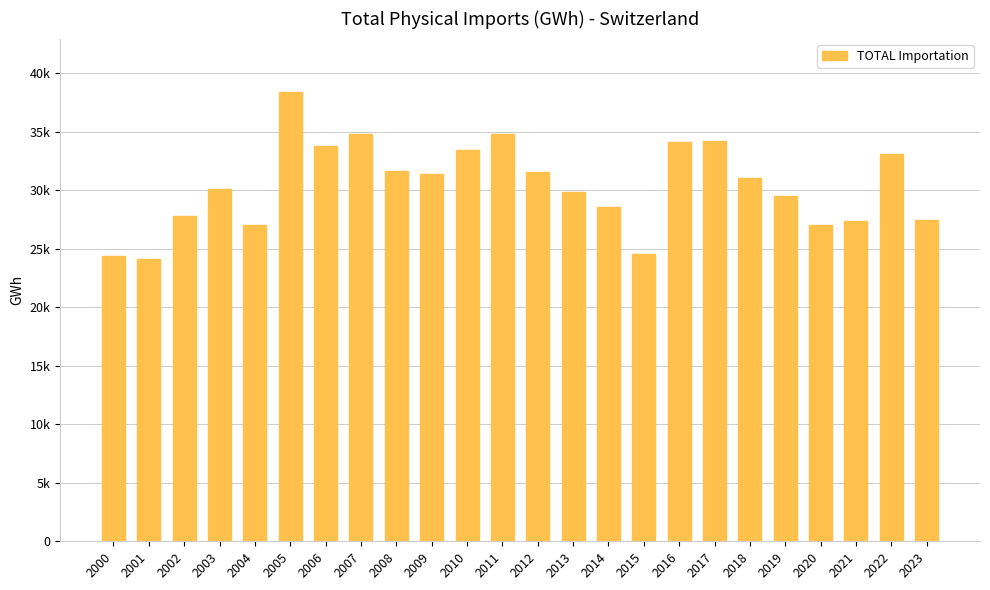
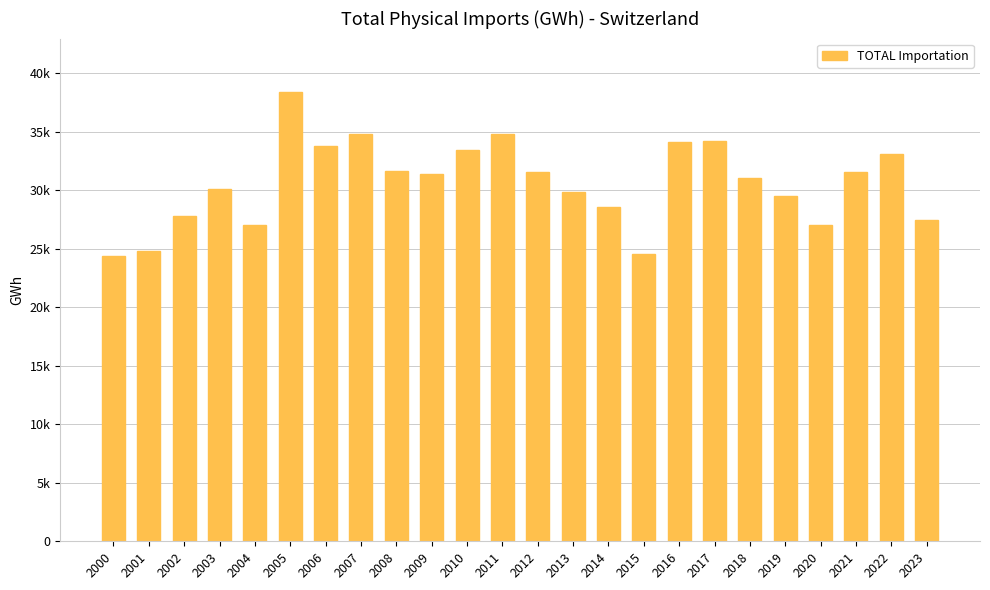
  {
    "2000": 24300,
-   "2001": 24100,
+   "2001": 24800,
    "2002": 27800,
    "2003": 30100,
    "2004": 27100,
    "2005": 38300,
    "2006": 33800,
    "2007": 34800,
    "2008": 31600,
    "2009": 31400,
    "2010": 33400,
    "2011": 34800,
    "2012": 31500,
    "2013": 29900,
    "2014": 28500,
    "2015": 24600,
    "2016": 34100,
    "2017": 34200,
    "2018": 31000,
    "2019": 29500,
    "2020": 27000,
-   "2021": 27300,
+   "2021": 31500,
    "2022": 33100,
    "2023": 27500
  }
